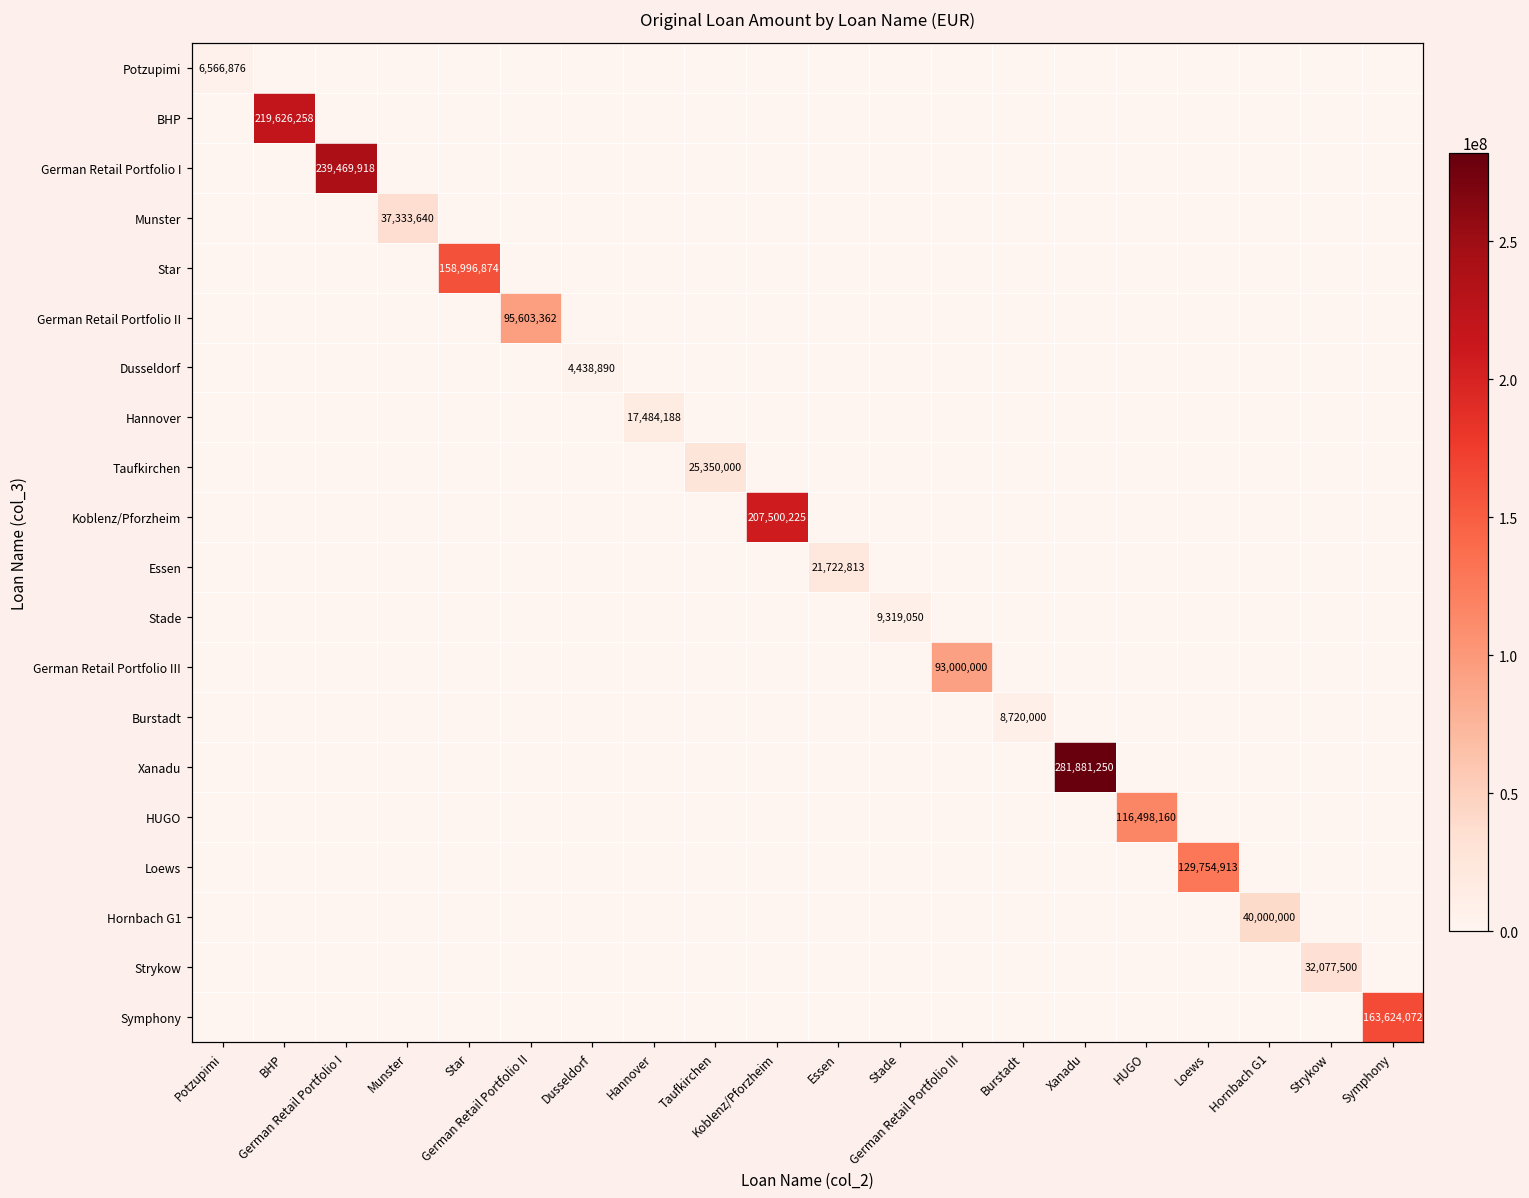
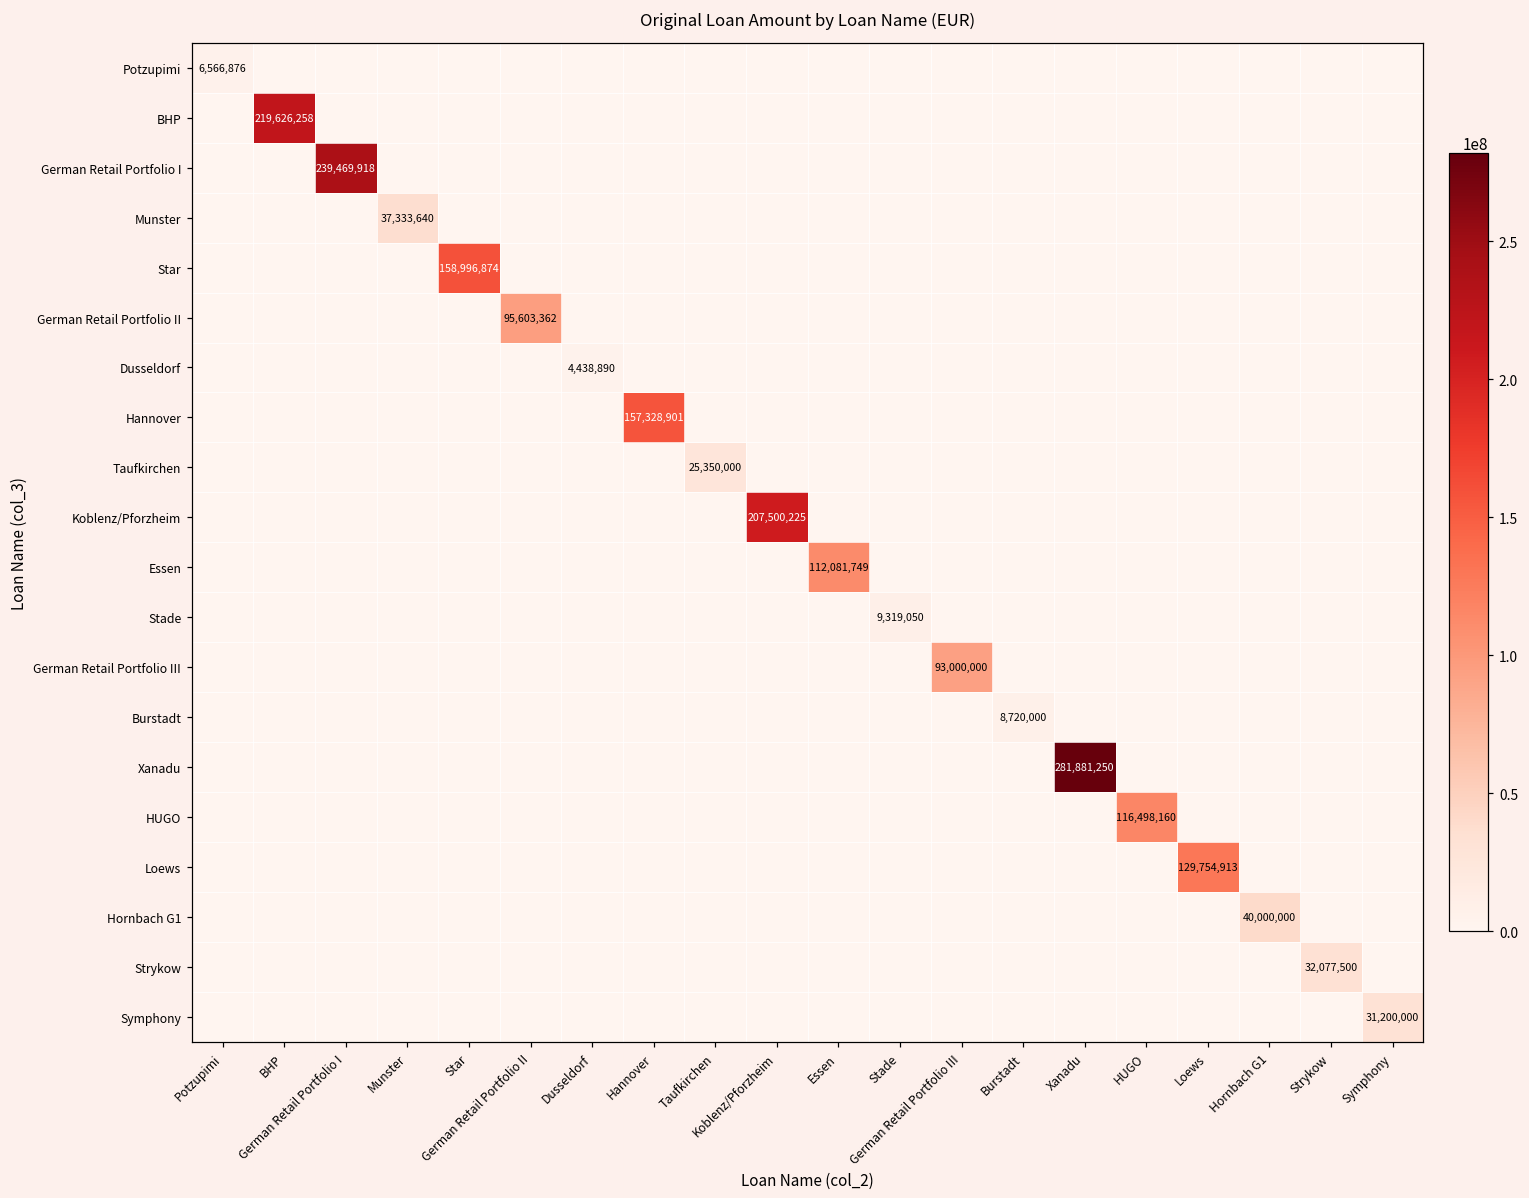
  {
    "Potzupimi": {
      "Potzupimi": "6,566,876"
    },
    "BHP": {
      "BHP": "219,626,258"
    },
    "German Retail Portfolio I": {
      "German Retail Portfolio I": "239,469,918"
    },
    "Munster": {
      "Munster": "37,333,640"
    },
    "Star": {
      "Star": "158,996,874"
    },
    "German Retail Portfolio II": {
      "German Retail Portfolio II": "95,603,362"
    },
    "Dusseldorf": {
      "Dusseldorf": "4,438,890"
    },
    "Hannover": {
-     "Hannover": "17,484,188"
+     "Hannover": "157,328,901"
    },
    "Taufkirchen": {
      "Taufkirchen": "25,350,000"
    },
    "Koblenz/Pforzheim": {
      "Koblenz/Pforzheim": "207,500,225"
    },
    "Essen": {
-     "Essen": "21,722,813"
+     "Essen": "112,081,749"
    },
    "Stade": {
      "Stade": "9,319,050"
    },
    "German Retail Portfolio III": {
      "German Retail Portfolio III": "93,000,000"
    },
    "Burstadt": {
      "Burstadt": "8,720,000"
    },
    "Xanadu": {
      "Xanadu": "281,881,250"
    },
    "HUGO": {
      "HUGO": "116,498,160"
    },
    "Loews": {
      "Loews": "129,754,913"
    },
    "Hornbach G1": {
      "Hornbach G1": "40,000,000"
    },
    "Strykow": {
      "Strykow": "32,077,500"
    },
    "Symphony": {
-     "Symphony": "163,624,072"
+     "Symphony": "31,200,000"
    }
  }
